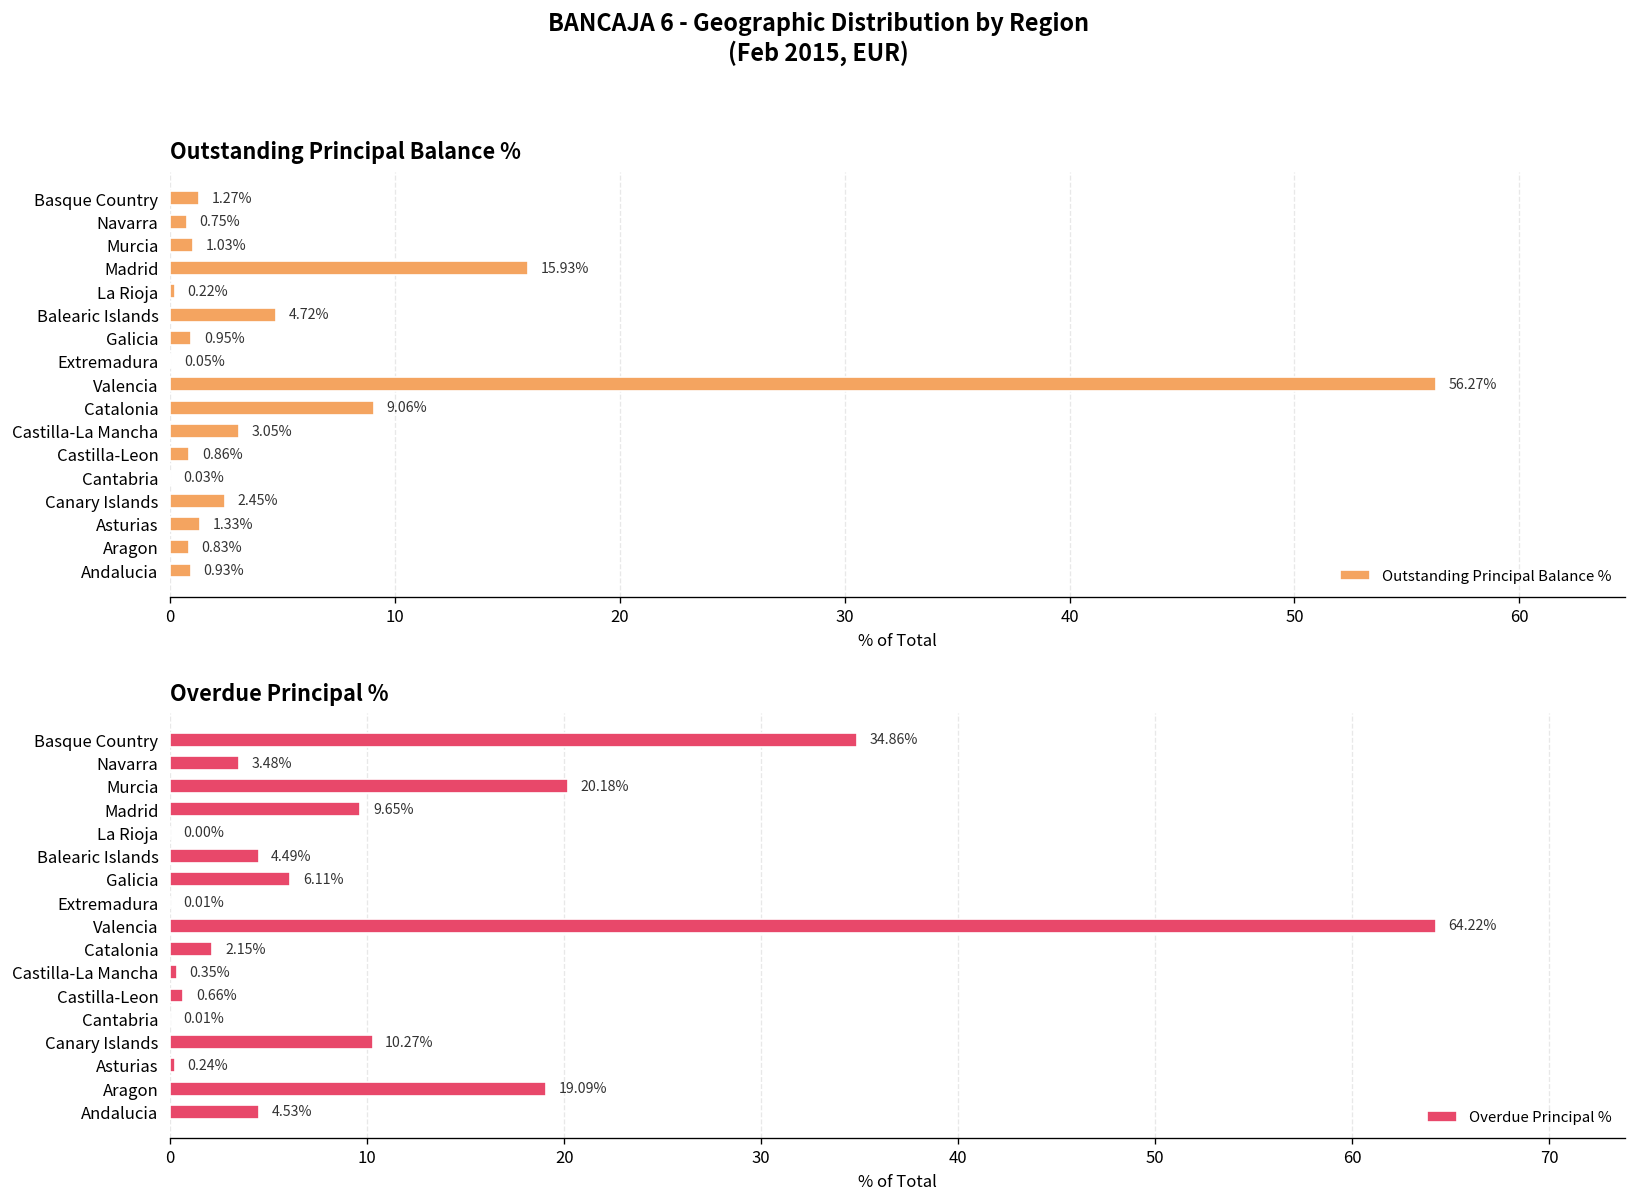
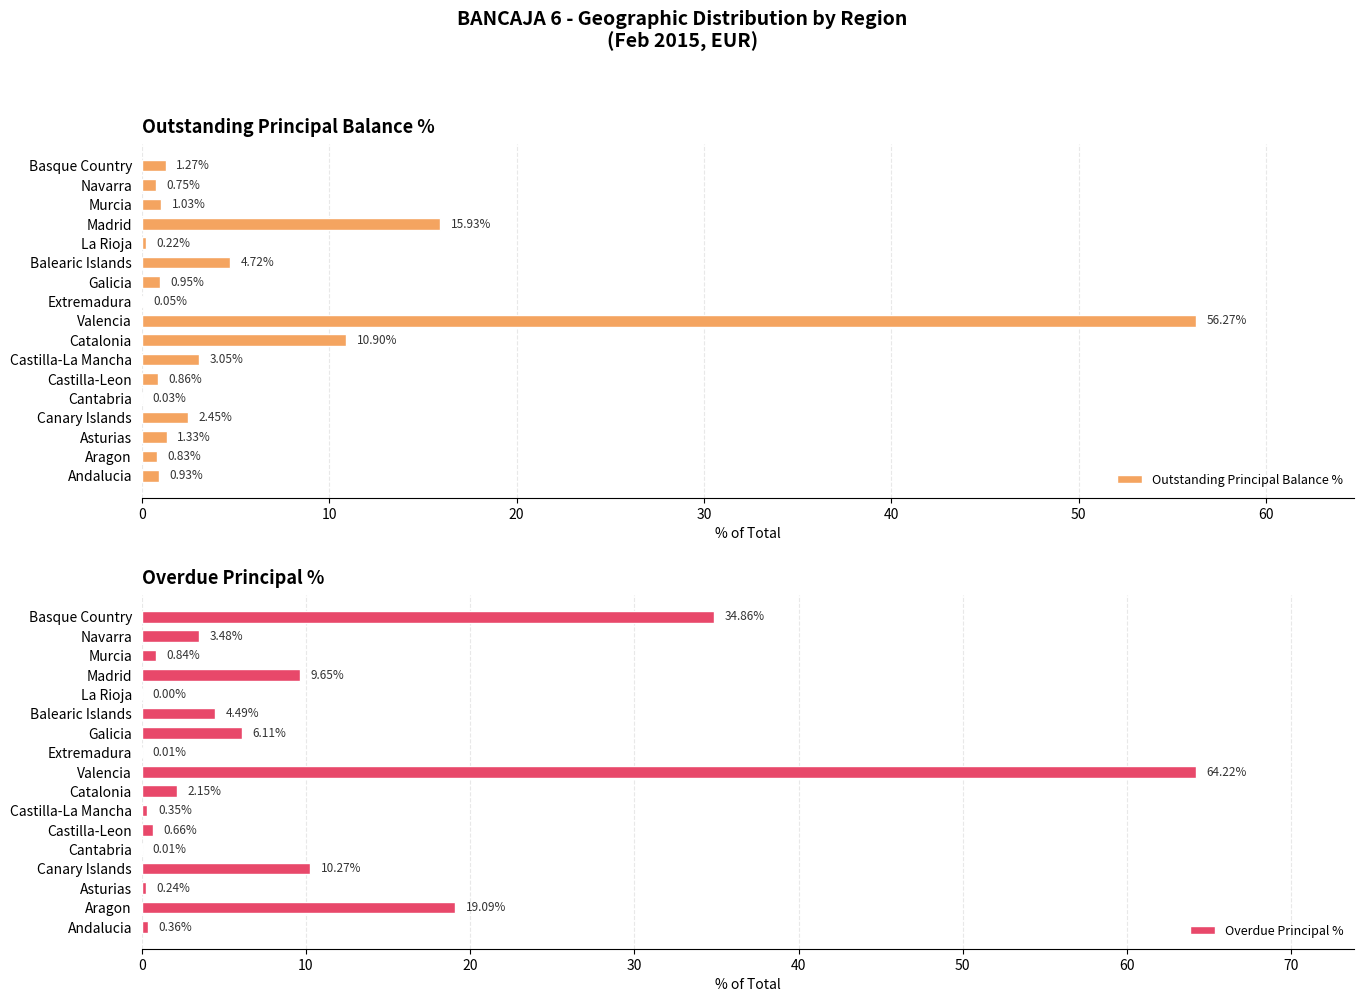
  {
    "Outstanding Principal Balance %": {
      "Basque Country": "1.27%",
      "Navarra": "0.75%",
      "Murcia": "1.03%",
      "Madrid": "15.93%",
      "La Rioja": "0.22%",
      "Balearic Islands": "4.72%",
      "Galicia": "0.95%",
      "Extremadura": "0.05%",
      "Valencia": "56.27%",
-     "Catalonia": "9.06%",
+     "Catalonia": "10.90%",
      "Castilla-La Mancha": "3.05%",
      "Castilla-Leon": "0.86%",
      "Cantabria": "0.03%",
      "Canary Islands": "2.45%",
      "Asturias": "1.33%",
      "Aragon": "0.83%",
      "Andalucia": "0.93%"
    },
    "Overdue Principal %": {
      "Basque Country": "34.86%",
      "Navarra": "3.48%",
-     "Murcia": "20.18%",
+     "Murcia": "0.84%",
      "Madrid": "9.65%",
      "La Rioja": "0.00%",
      "Balearic Islands": "4.49%",
      "Galicia": "6.11%",
      "Extremadura": "0.01%",
      "Valencia": "64.22%",
      "Catalonia": "2.15%",
      "Castilla-La Mancha": "0.35%",
      "Castilla-Leon": "0.66%",
      "Cantabria": "0.01%",
      "Canary Islands": "10.27%",
      "Asturias": "0.24%",
      "Aragon": "19.09%",
-     "Andalucia": "4.53%"
+     "Andalucia": "0.36%"
    }
  }
